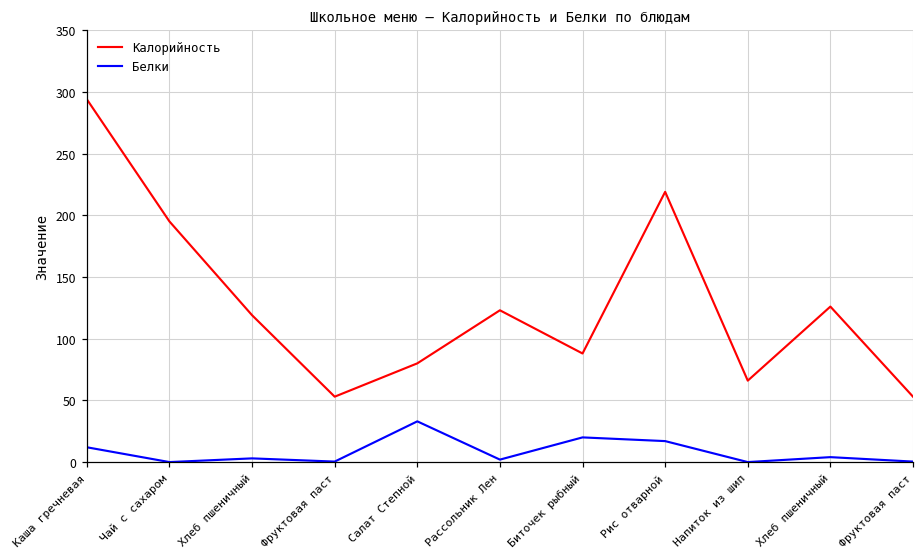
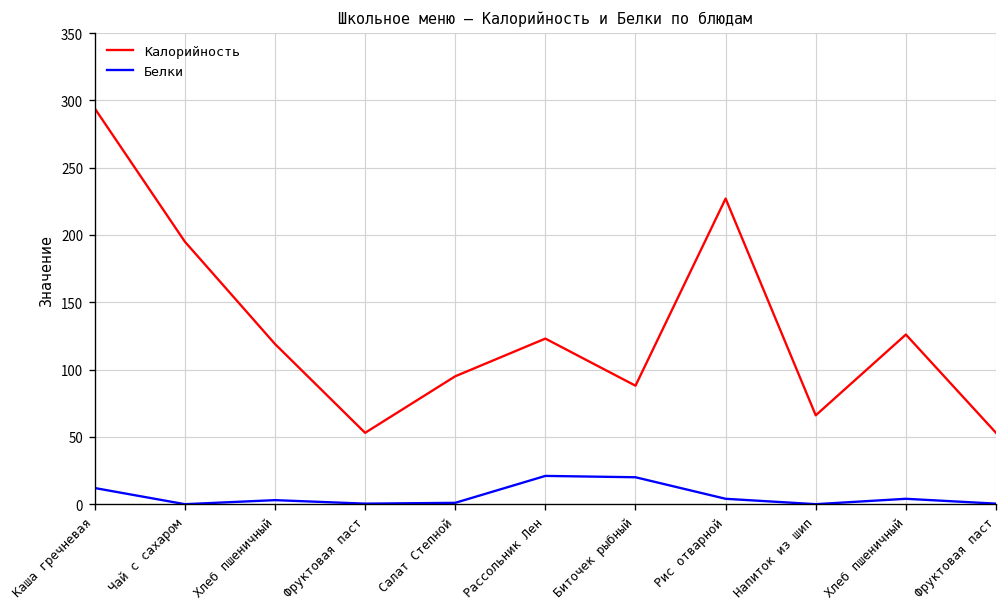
  {
    "Калорийность": {
      "Каша гречневая": 294,
      "Чай с сахаром": 195,
-     "Салат Степной": 80,
+     "Салат Степной": 95,
      "Рассольник Лен": 123,
      "Биточек рыбный": 88,
-     "Рис отварной": 219,
+     "Рис отварной": 227,
      "Напиток из шип": 66
    },
    "Белки": {
      "Каша гречневая": 12,
      "Чай с сахаром": 0,
-     "Салат Степной": 33,
-     "Рассольник Лен": 2,
+     "Салат Степной": 1,
+     "Рассольник Лен": 21,
      "Биточек рыбный": 20,
-     "Рис отварной": 17,
+     "Рис отварной": 4,
      "Напиток из шип": 0
    }
  }
